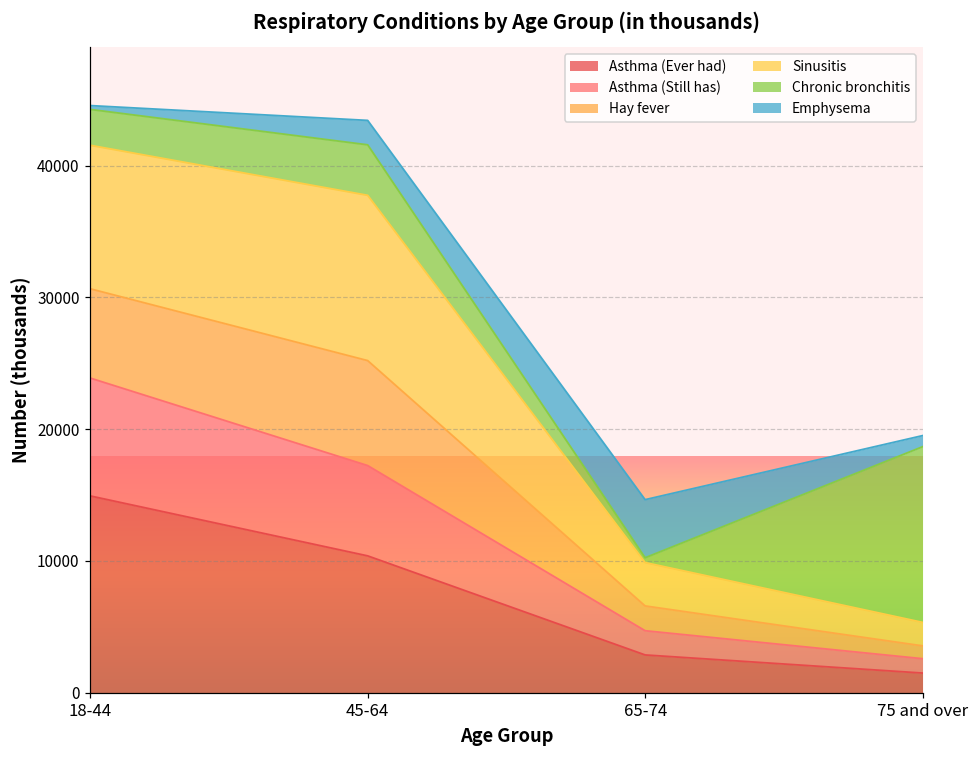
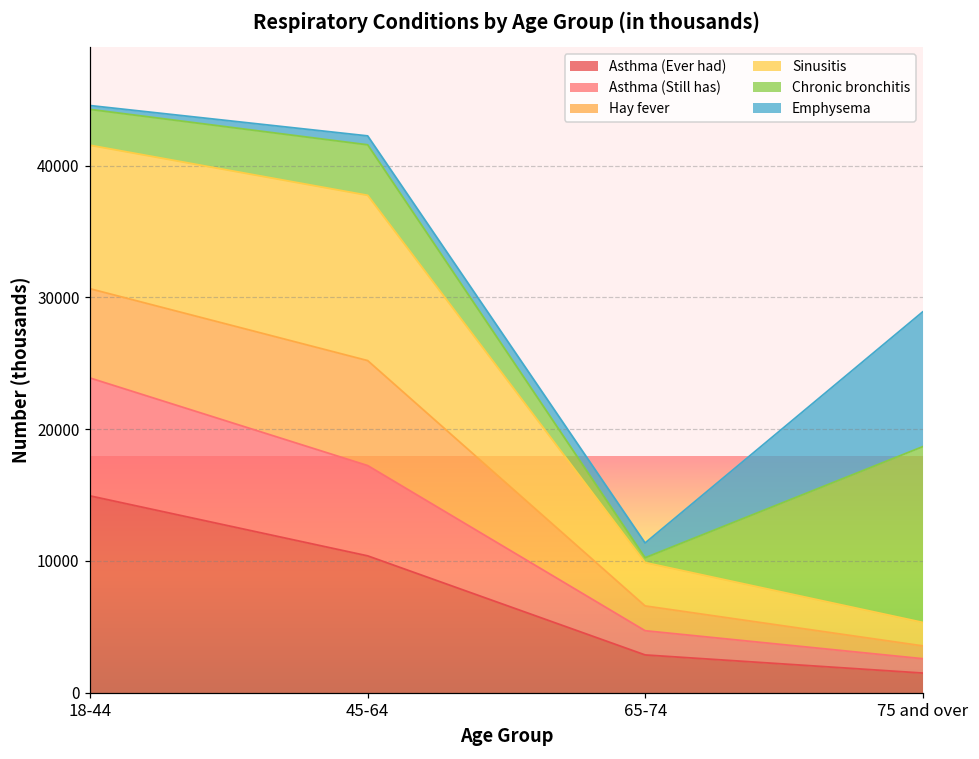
  {
    "Chronic bronchitis": {
      "18-44": 2700,
      "45-64": 3800,
      "65-74": 400,
      "75 and over": 13300
    },
    "Emphysema": {
      "18-44": 300,
-     "45-64": 1900,
-     "65-74": 4400,
-     "75 and over": 800
+     "45-64": 700,
+     "65-74": 1100,
+     "75 and over": 10200
    }
  }
